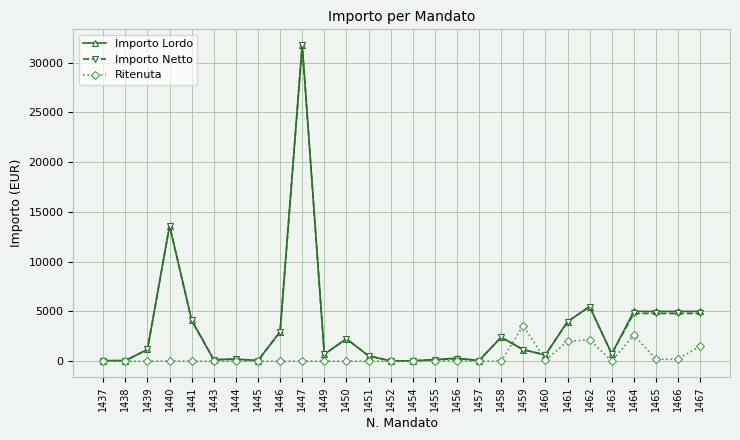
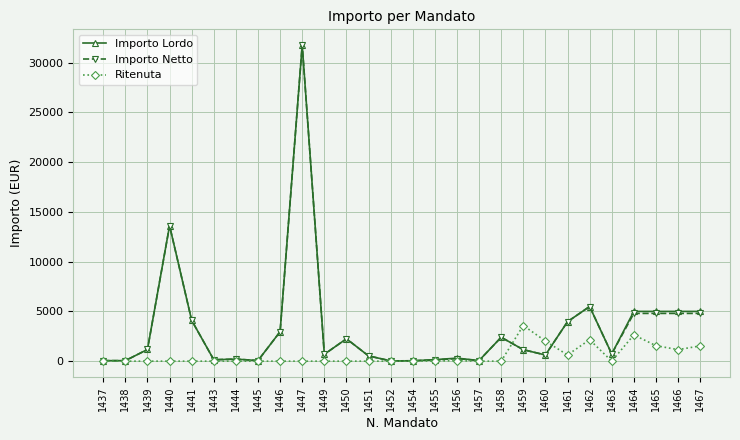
  {
    "Ritenuta": {
      "1439": 0,
      "1440": 0,
      "1441": 0,
      "1446": 0,
      "1447": 0,
      "1449": 0,
      "1450": 0,
      "1451": 0,
      "1458": 0,
      "1459": 4000,
-     "1460": 0,
-     "1461": 2000,
+     "1460": 2000,
+     "1461": 1000,
      "1462": 2000,
      "1463": 0,
      "1464": 3000,
-     "1465": 0,
-     "1466": 0,
+     "1465": 2000,
+     "1466": 1000,
      "1467": 2000
    }
  }
